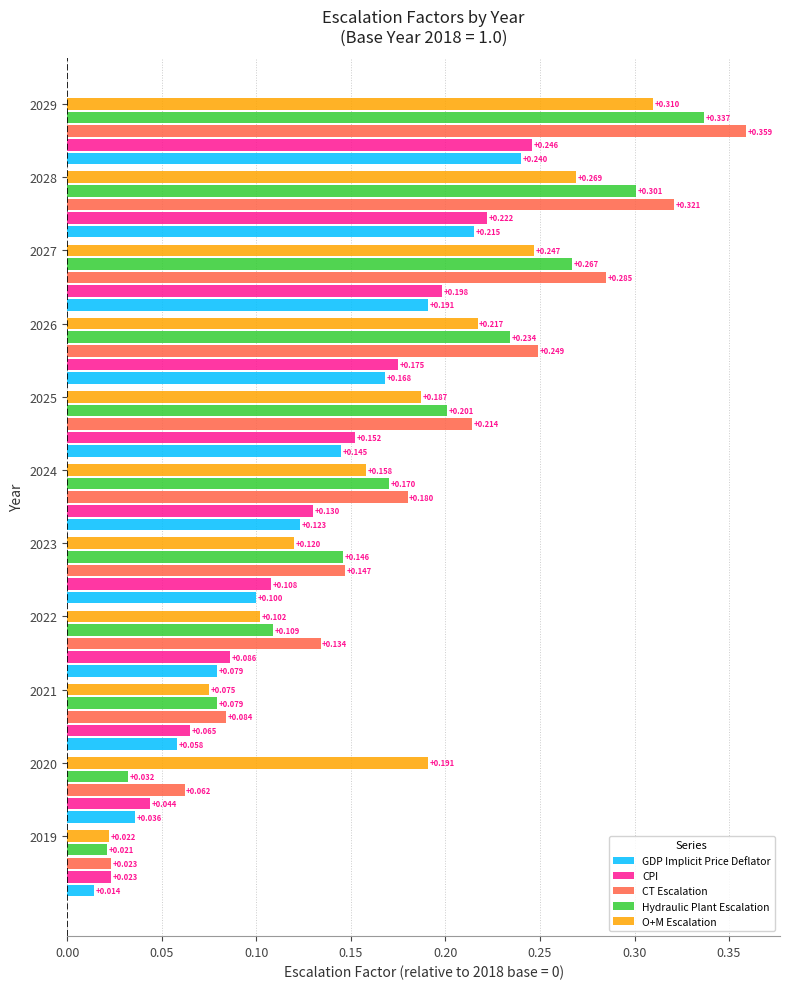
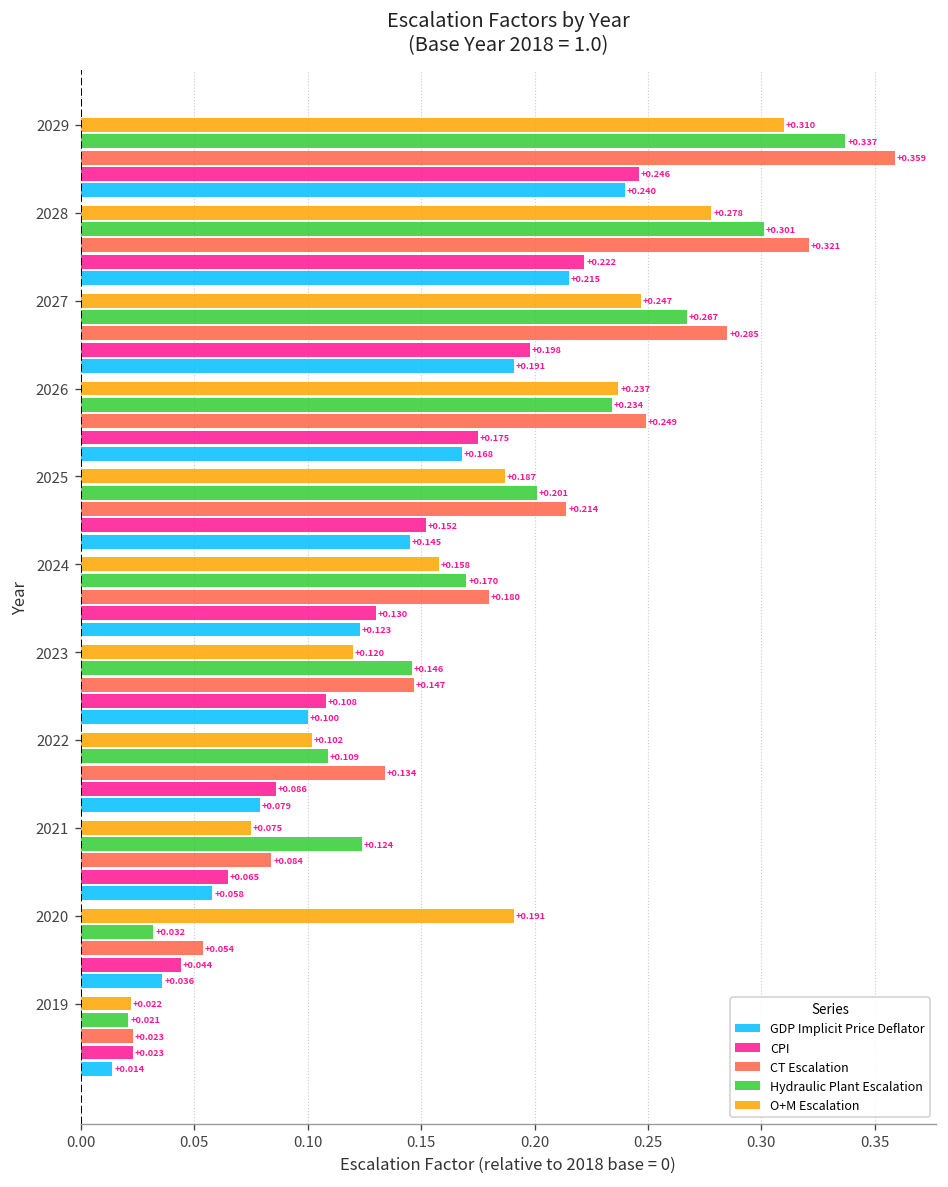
  {
    "CT Escalation": {
      "2029": "+0.359",
      "2028": "+0.321",
      "2027": "+0.285",
      "2026": "+0.249",
      "2025": "+0.214",
      "2024": "+0.180",
      "2023": "+0.147",
      "2022": "+0.134",
      "2021": "+0.084",
-     "2020": "+0.062",
+     "2020": "+0.054",
      "2019": "+0.023"
    },
    "Hydraulic Plant Escalation": {
      "2029": "+0.337",
      "2028": "+0.301",
      "2027": "+0.267",
      "2026": "+0.234",
      "2025": "+0.201",
      "2024": "+0.170",
      "2023": "+0.146",
      "2022": "+0.109",
-     "2021": "+0.079",
+     "2021": "+0.124",
      "2020": "+0.032",
      "2019": "+0.021"
    },
    "O+M Escalation": {
      "2029": "+0.310",
-     "2028": "+0.269",
+     "2028": "+0.278",
      "2027": "+0.247",
-     "2026": "+0.217",
+     "2026": "+0.237",
      "2025": "+0.187",
      "2024": "+0.158",
      "2023": "+0.120",
      "2022": "+0.102",
      "2021": "+0.075",
      "2020": "+0.191",
      "2019": "+0.022"
    }
  }
